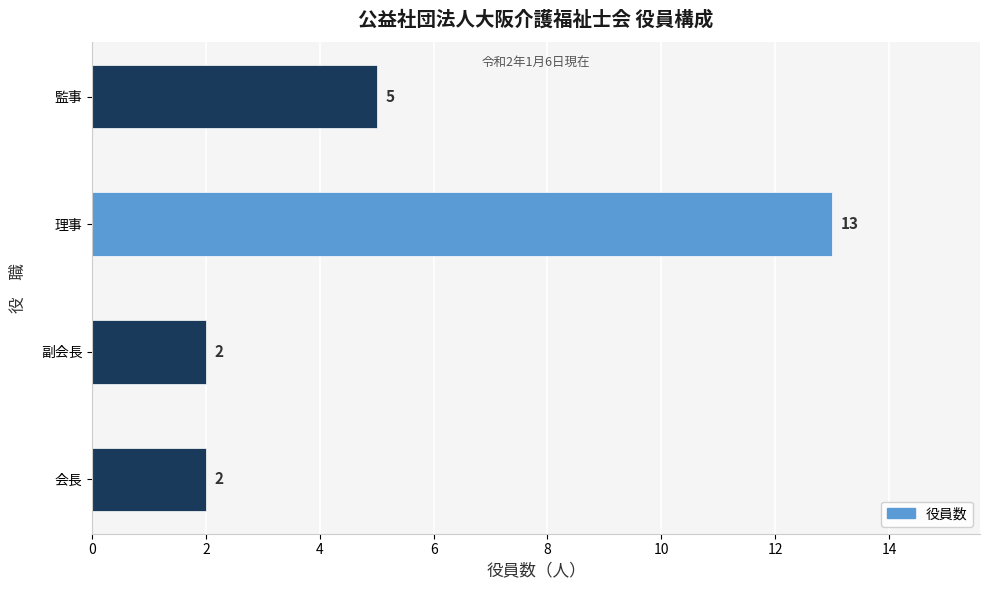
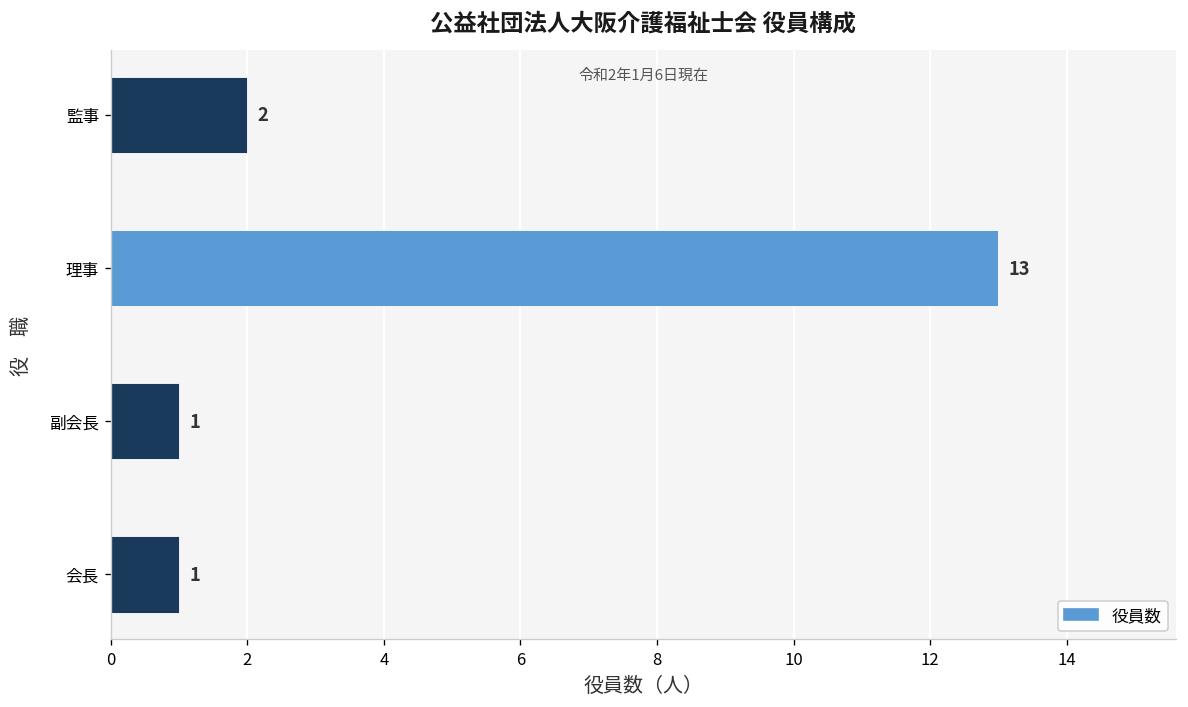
  {
-   "監事": 5,
+   "監事": 2,
    "理事": 13,
-   "副会長": 2,
-   "会長": 2
+   "副会長": 1,
+   "会長": 1
  }
